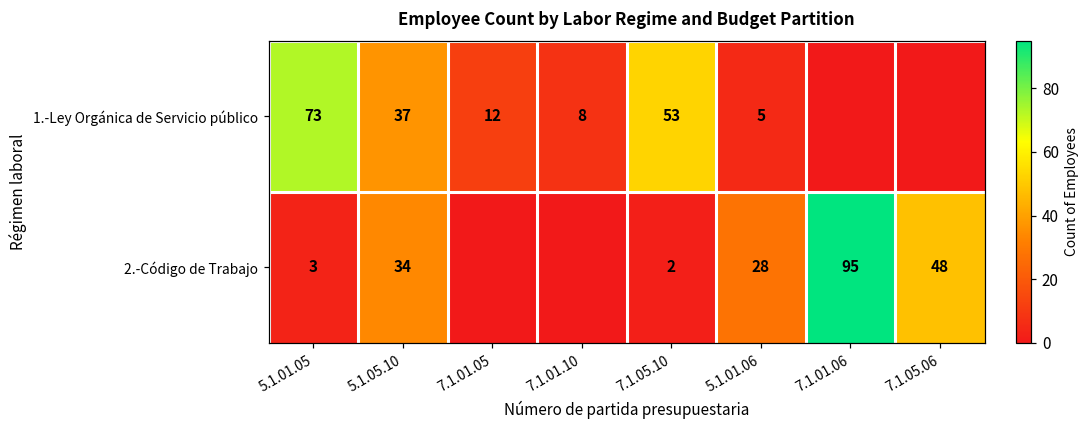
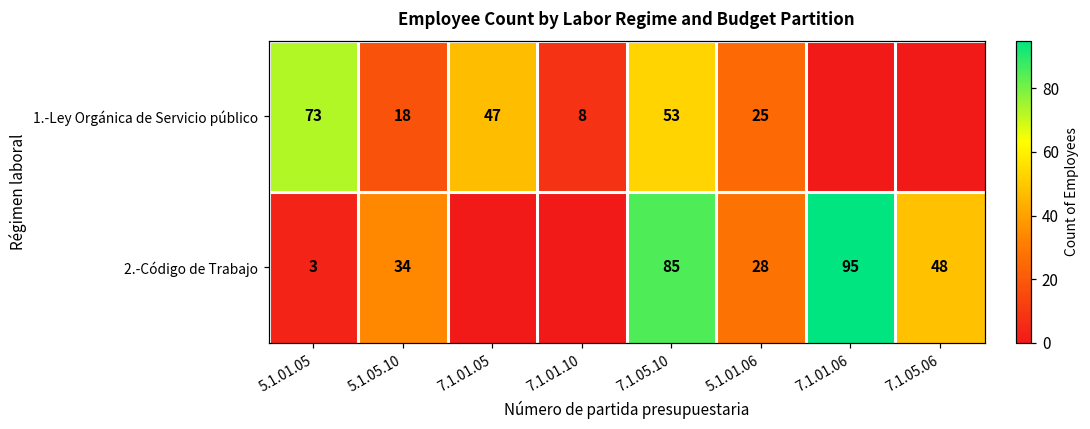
  {
    "1.-Ley Orgánica de Servicio público": {
      "5.1.01.05": 73,
-     "5.1.05.10": 37,
-     "7.1.01.05": 12,
+     "5.1.05.10": 18,
+     "7.1.01.05": 47,
      "7.1.01.10": 8,
      "7.1.05.10": 53,
-     "5.1.01.06": 5
+     "5.1.01.06": 25
    },
    "2.-Código de Trabajo": {
      "5.1.01.05": 3,
      "5.1.05.10": 34,
-     "7.1.05.10": 2,
+     "7.1.05.10": 85,
      "5.1.01.06": 28,
      "7.1.01.06": 95,
      "7.1.05.06": 48
    }
  }
